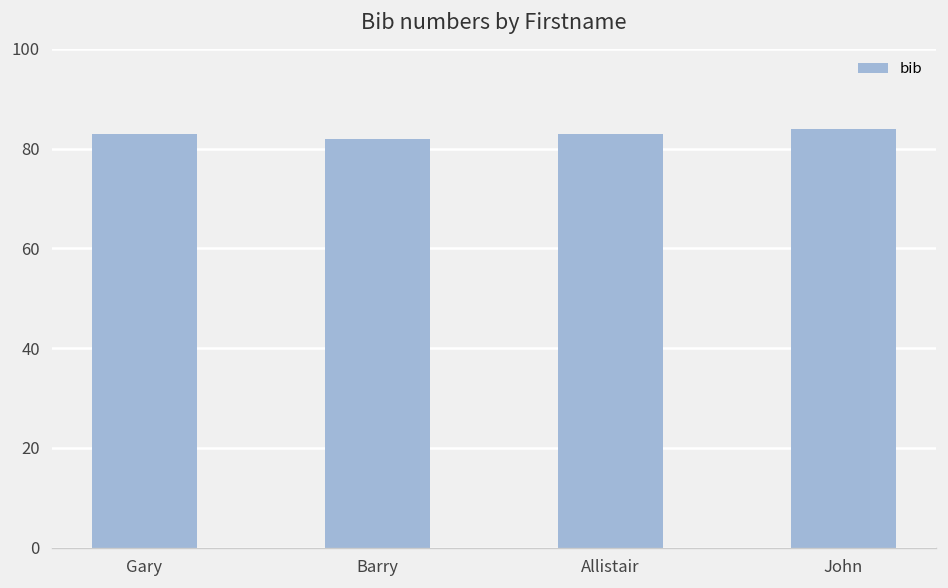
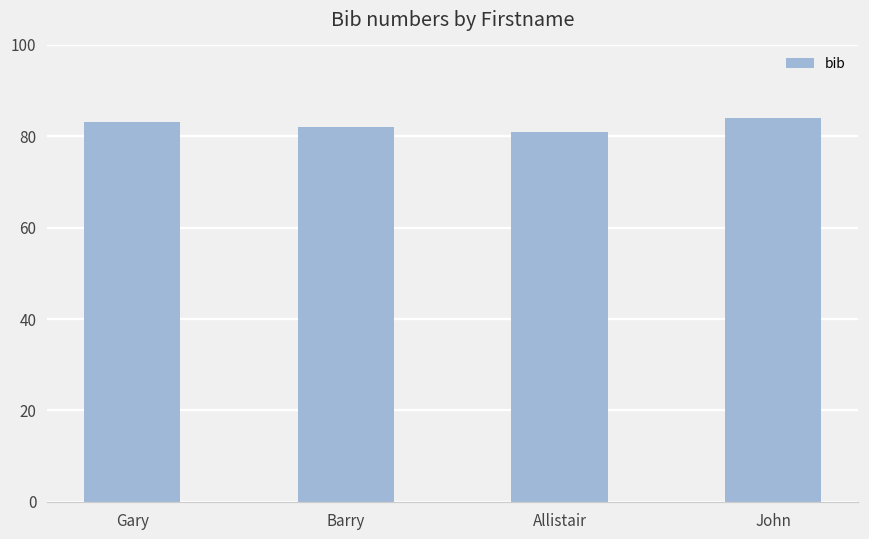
  {
    "Gary": 83,
    "Barry": 82,
-   "Allistair": 83,
+   "Allistair": 81,
    "John": 84
  }
